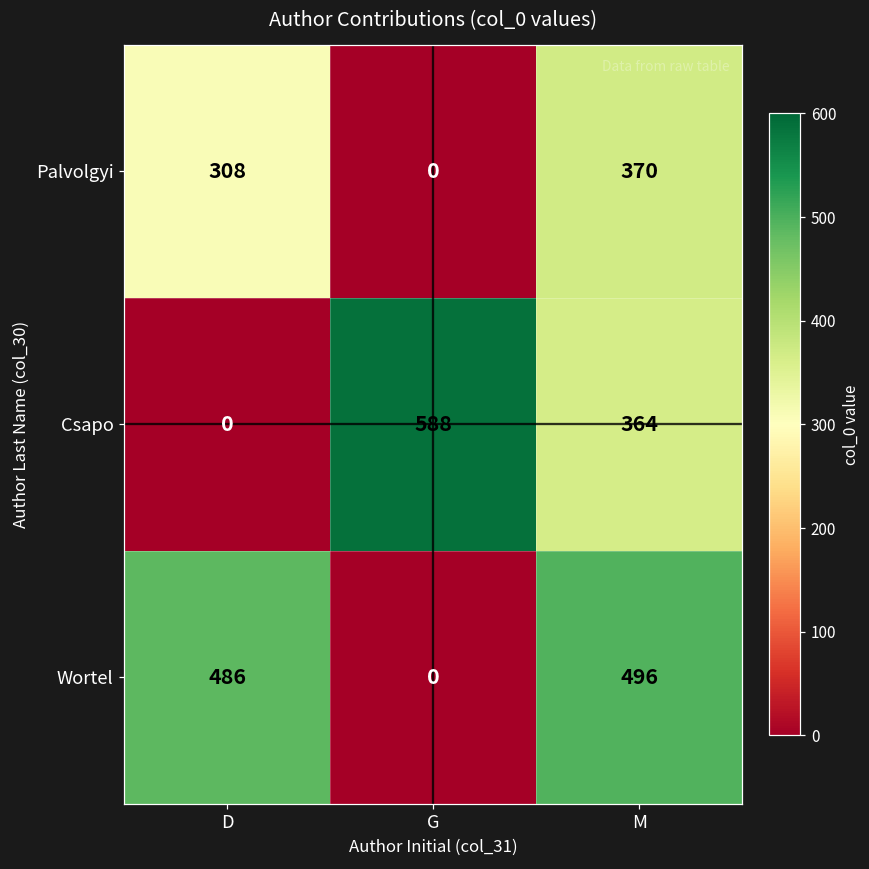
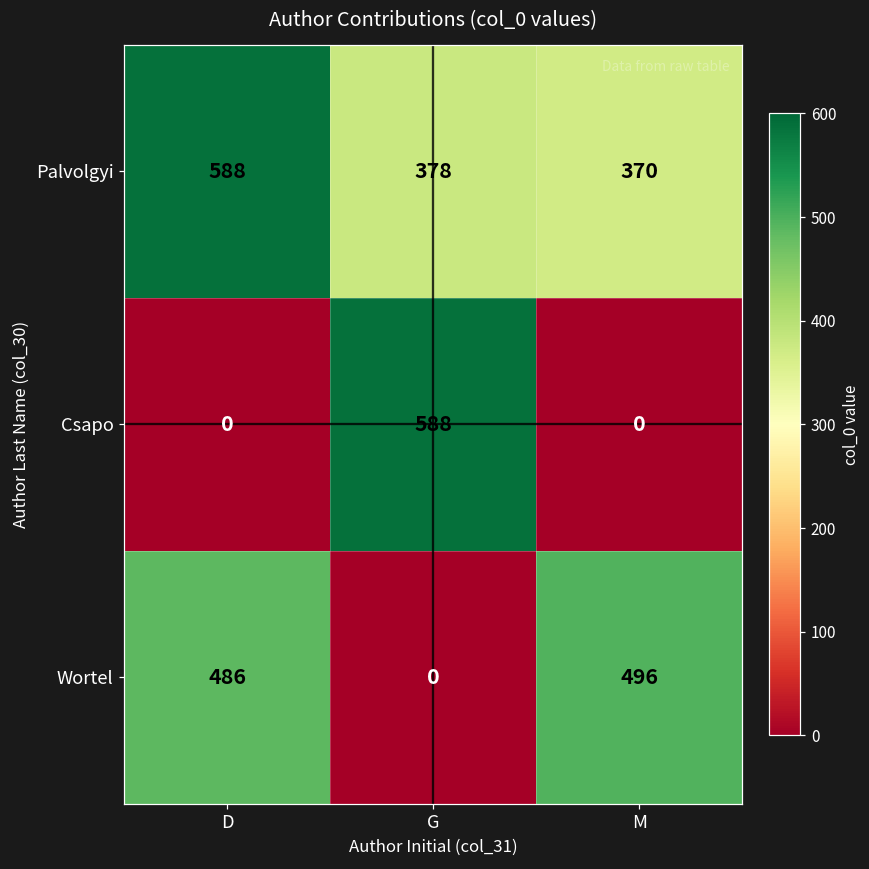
  {
    "Palvolgyi": {
-     "D": 308,
-     "G": 0,
+     "D": 588,
+     "G": 378,
      "M": 370
    },
    "Csapo": {
      "D": 0,
      "G": 588,
-     "M": 364
+     "M": 0
    },
    "Wortel": {
      "D": 486,
      "G": 0,
      "M": 496
    }
  }
